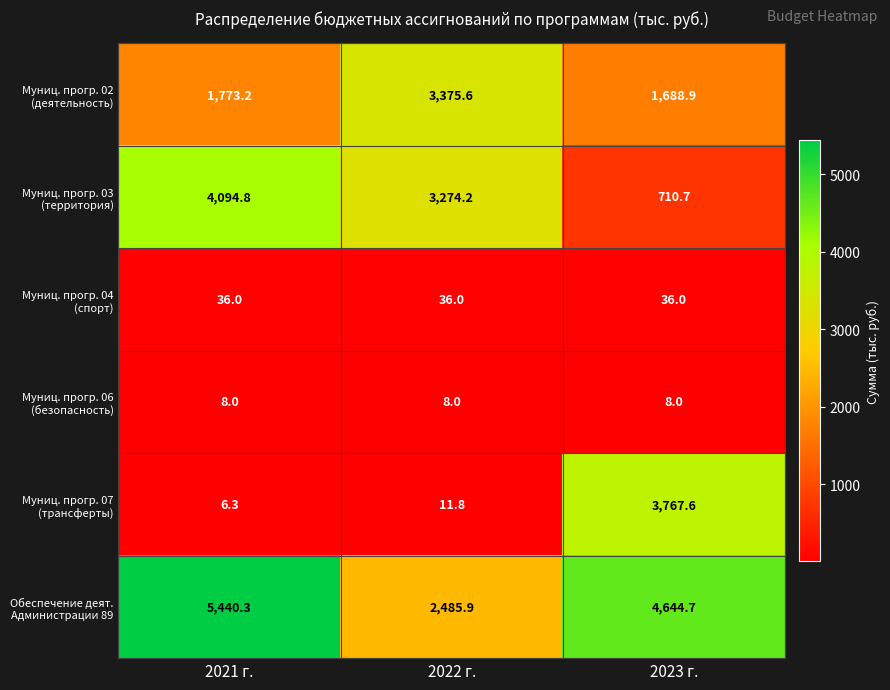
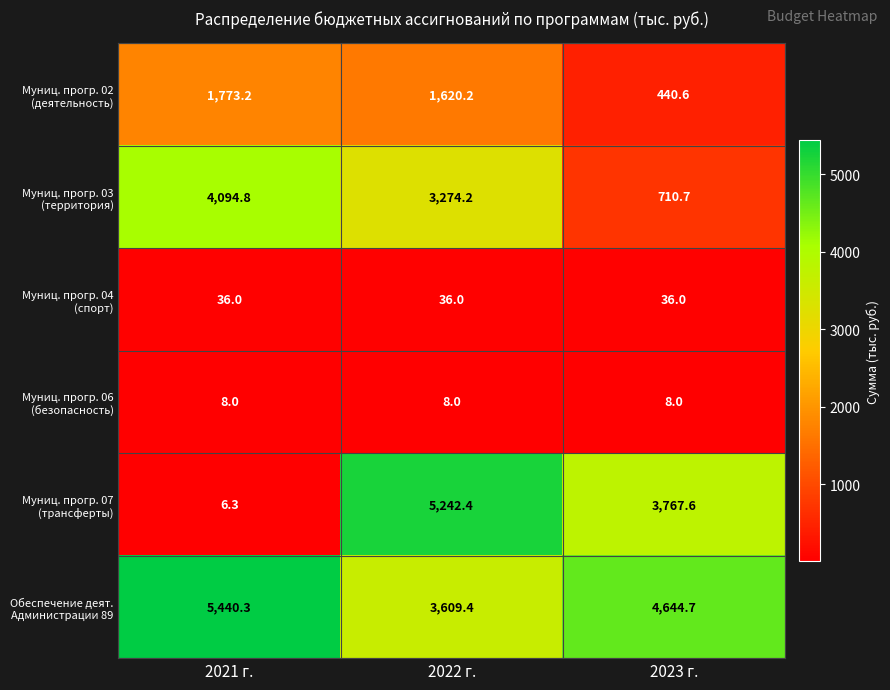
  {
    "Муниц. прогр. 02 (деятельность)": {
      "2021 г.": "1,773.2",
-     "2022 г.": "3,375.6",
-     "2023 г.": "1,688.9"
+     "2022 г.": "1,620.2",
+     "2023 г.": "440.6"
    },
    "Муниц. прогр. 03 (территория)": {
      "2021 г.": "4,094.8",
      "2022 г.": "3,274.2",
      "2023 г.": "710.7"
    },
    "Муниц. прогр. 04 (спорт)": {
      "2021 г.": "36.0",
      "2022 г.": "36.0",
      "2023 г.": "36.0"
    },
    "Муниц. прогр. 06 (безопасность)": {
      "2021 г.": "8.0",
      "2022 г.": "8.0",
      "2023 г.": "8.0"
    },
    "Муниц. прогр. 07 (трансферты)": {
      "2021 г.": "6.3",
-     "2022 г.": "11.8",
+     "2022 г.": "5,242.4",
      "2023 г.": "3,767.6"
    },
    "Обеспечение деят. Администрации 89": {
      "2021 г.": "5,440.3",
-     "2022 г.": "2,485.9",
+     "2022 г.": "3,609.4",
      "2023 г.": "4,644.7"
    }
  }
